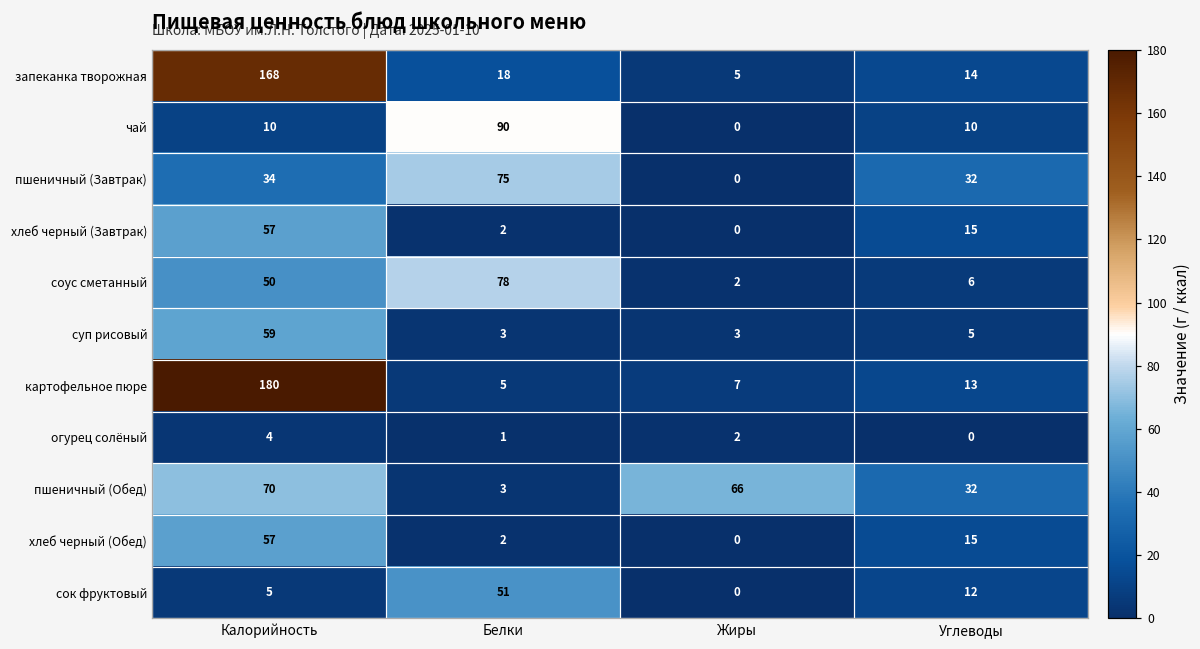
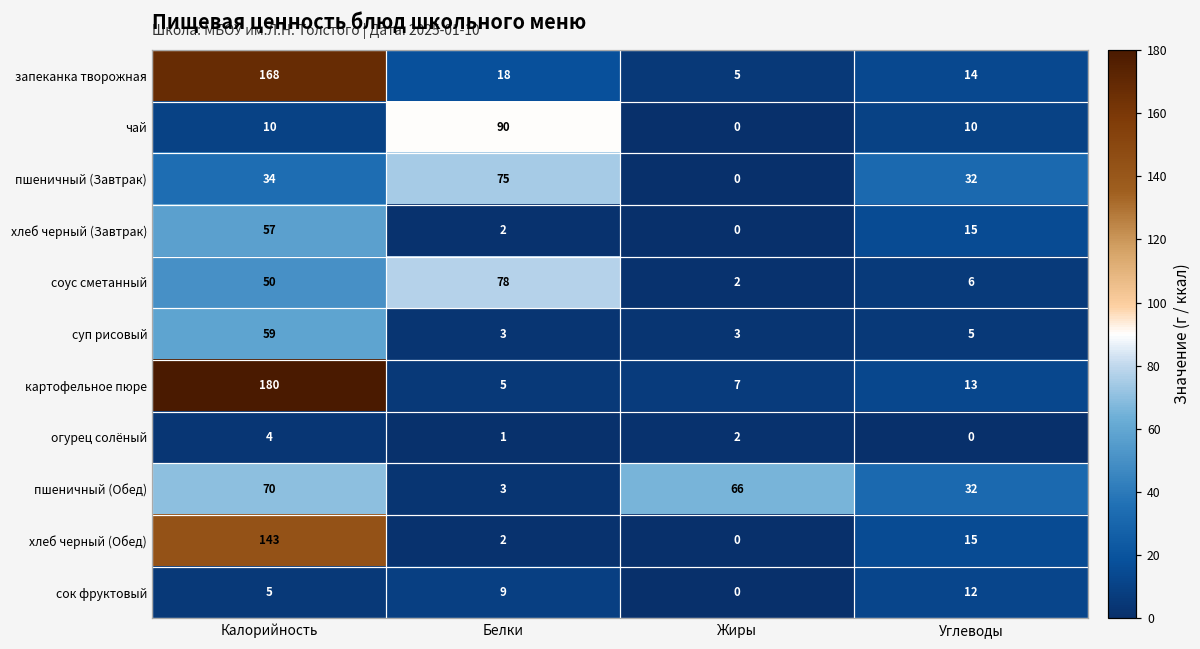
  {
    "запеканка творожная": {
      "Калорийность": 168,
      "Белки": 18,
      "Жиры": 5,
      "Углеводы": 14
    },
    "чай": {
      "Калорийность": 10,
      "Белки": 90,
      "Жиры": 0,
      "Углеводы": 10
    },
    "пшеничный (Завтрак)": {
      "Калорийность": 34,
      "Белки": 75,
      "Жиры": 0,
      "Углеводы": 32
    },
    "хлеб черный (Завтрак)": {
      "Калорийность": 57,
      "Белки": 2,
      "Жиры": 0,
      "Углеводы": 15
    },
    "соус сметанный": {
      "Калорийность": 50,
      "Белки": 78,
      "Жиры": 2,
      "Углеводы": 6
    },
    "суп рисовый": {
      "Калорийность": 59,
      "Белки": 3,
      "Жиры": 3,
      "Углеводы": 5
    },
    "картофельное пюре": {
      "Калорийность": 180,
      "Белки": 5,
      "Жиры": 7,
      "Углеводы": 13
    },
    "огурец солёный": {
      "Калорийность": 4,
      "Белки": 1,
      "Жиры": 2,
      "Углеводы": 0
    },
    "пшеничный (Обед)": {
      "Калорийность": 70,
      "Белки": 3,
      "Жиры": 66,
      "Углеводы": 32
    },
    "хлеб черный (Обед)": {
-     "Калорийность": 57,
+     "Калорийность": 143,
      "Белки": 2,
      "Жиры": 0,
      "Углеводы": 15
    },
    "сок фруктовый": {
      "Калорийность": 5,
-     "Белки": 51,
+     "Белки": 9,
      "Жиры": 0,
      "Углеводы": 12
    }
  }
